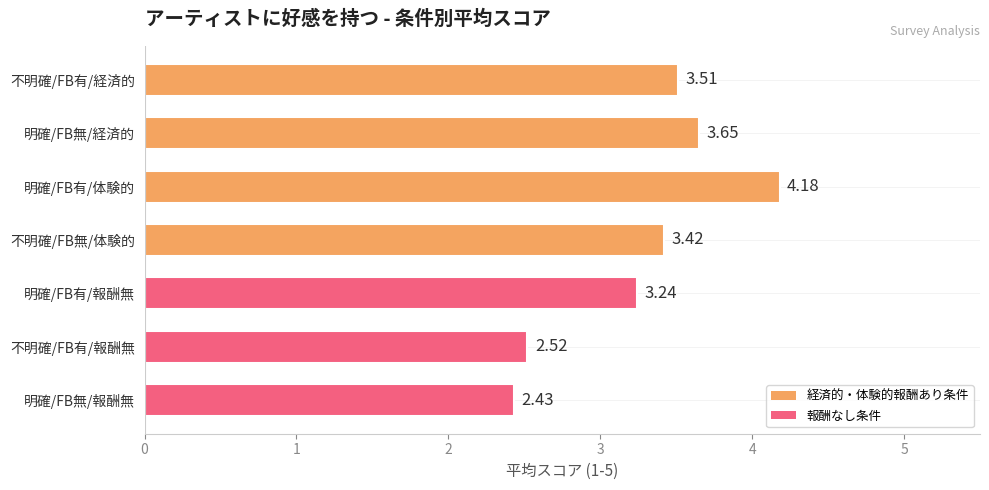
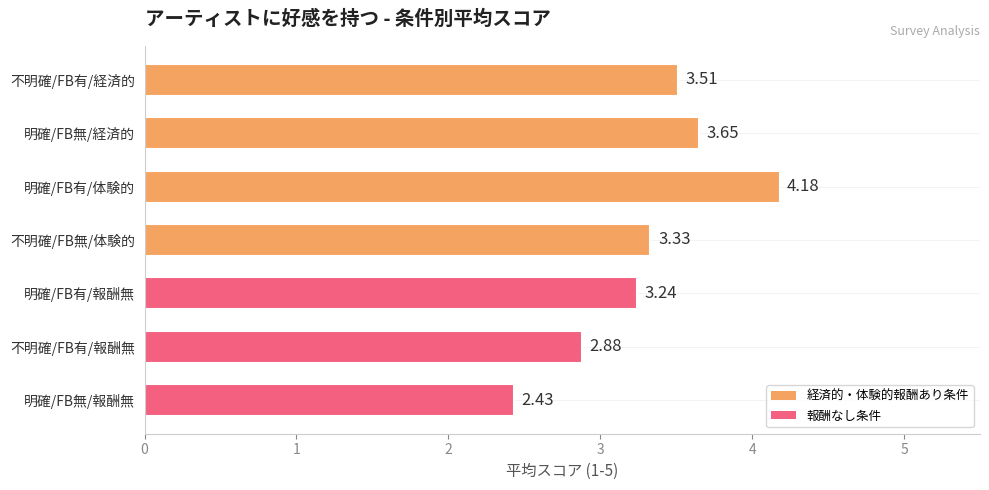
  {
    "不明確/FB有/経済的": 3.51,
    "明確/FB無/経済的": 3.65,
    "明確/FB有/体験的": 4.18,
-   "不明確/FB無/体験的": 3.42,
+   "不明確/FB無/体験的": 3.33,
    "明確/FB有/報酬無": 3.24,
-   "不明確/FB有/報酬無": 2.52,
+   "不明確/FB有/報酬無": 2.88,
    "明確/FB無/報酬無": 2.43
  }
